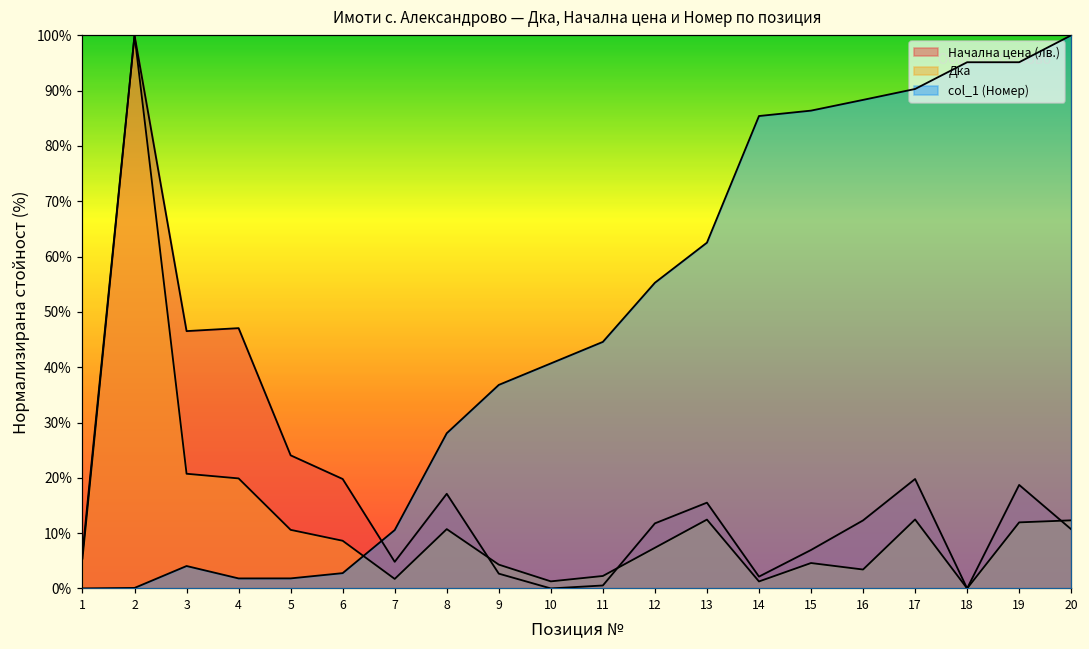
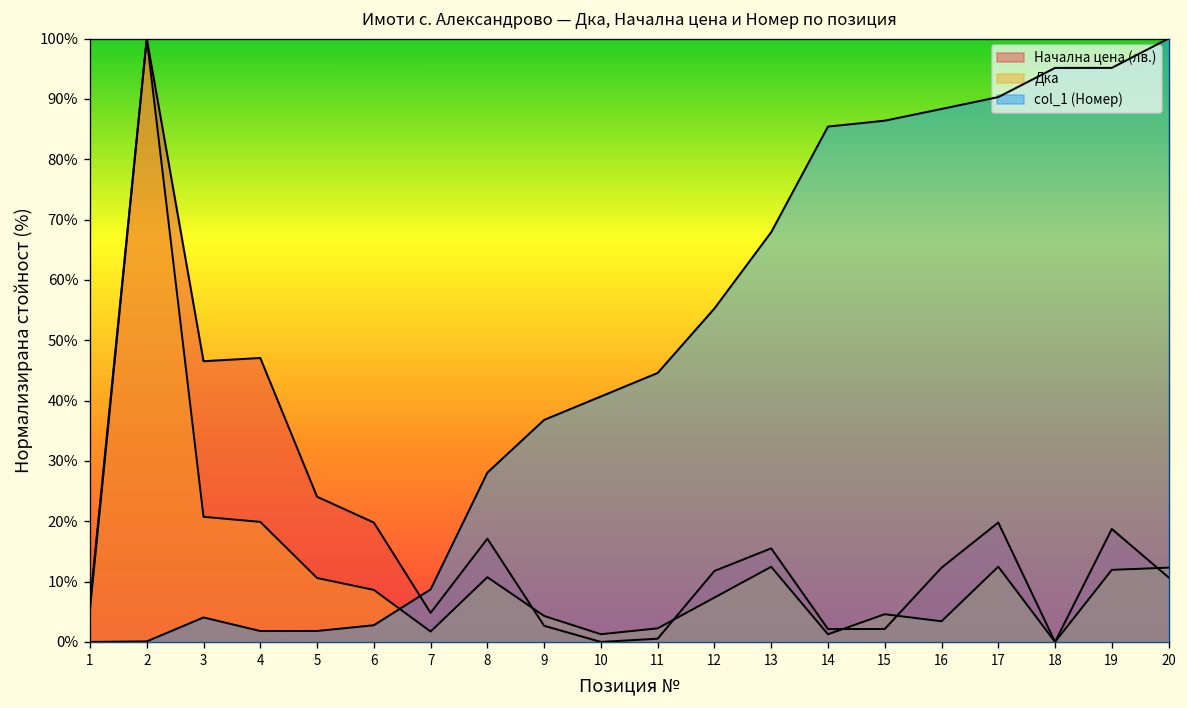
  {
    "Начална цена (лв.)": {
      "1": "6%",
      "3": "47%",
      "4": "47%",
      "5": "24%",
      "6": "20%",
      "7": "5%",
      "8": "17%",
      "9": "3%",
      "10": "0%",
      "11": "1%",
      "12": "12%",
      "13": "16%",
      "14": "2%",
-     "15": "7%",
+     "15": "2%",
      "16": "12%",
      "17": "20%",
      "19": "19%",
      "20": "11%"
    },
    "Дка": {
      "1": "5%",
      "3": "21%",
      "4": "20%",
      "5": "11%",
      "6": "9%",
      "7": "2%",
      "8": "11%",
      "9": "4%",
      "10": "1%",
      "11": "2%",
      "12": "7%",
      "13": "12%",
      "14": "1%",
      "15": "5%",
      "16": "3%",
      "17": "12%",
      "19": "12%",
      "20": "12%"
    },
    "col_1 (Номер)": {
      "1": "0%",
      "2": "0%",
      "3": "4%",
      "4": "2%",
      "5": "2%",
      "6": "3%",
-     "7": "11%",
+     "7": "9%",
      "8": "28%",
      "9": "37%",
      "10": "41%",
      "11": "45%",
      "12": "55%",
-     "13": "63%",
+     "13": "68%",
      "14": "85%",
      "15": "86%",
      "16": "88%",
      "20": "100%"
    }
  }
